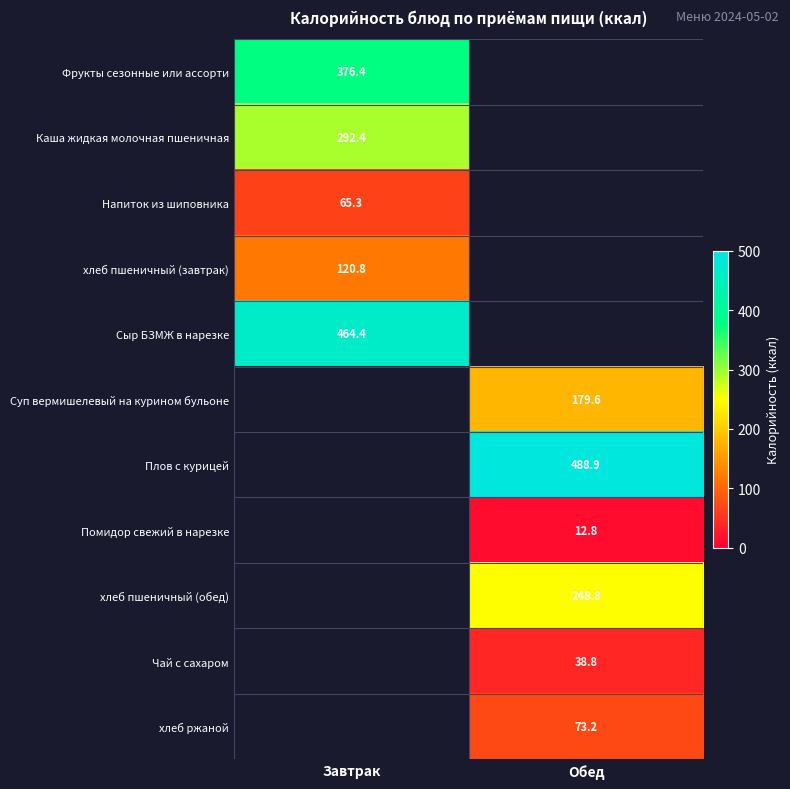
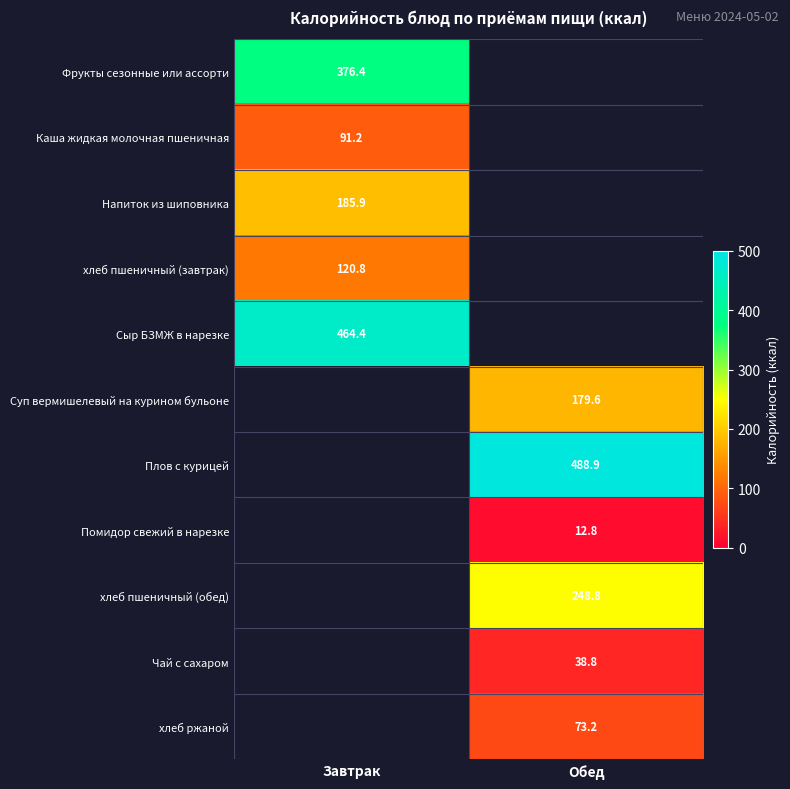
  {
    "Фрукты сезонные или ассорти": {
      "Завтрак": 376.4
    },
    "Каша жидкая молочная пшеничная": {
-     "Завтрак": 292.4
+     "Завтрак": 91.2
    },
    "Напиток из шиповника": {
-     "Завтрак": 65.3
+     "Завтрак": 185.9
    },
    "хлеб пшеничный (завтрак)": {
      "Завтрак": 120.8
    },
    "Сыр БЗМЖ в нарезке": {
      "Завтрак": 464.4
    },
    "Суп вермишелевый на курином бульоне": {
      "Обед": 179.6
    },
    "Плов с курицей": {
      "Обед": 488.9
    },
    "Помидор свежий в нарезке": {
      "Обед": 12.8
    },
    "хлеб пшеничный (обед)": {
      "Обед": 248.8
    },
    "Чай с сахаром": {
      "Обед": 38.8
    },
    "хлеб ржаной": {
      "Обед": 73.2
    }
  }
